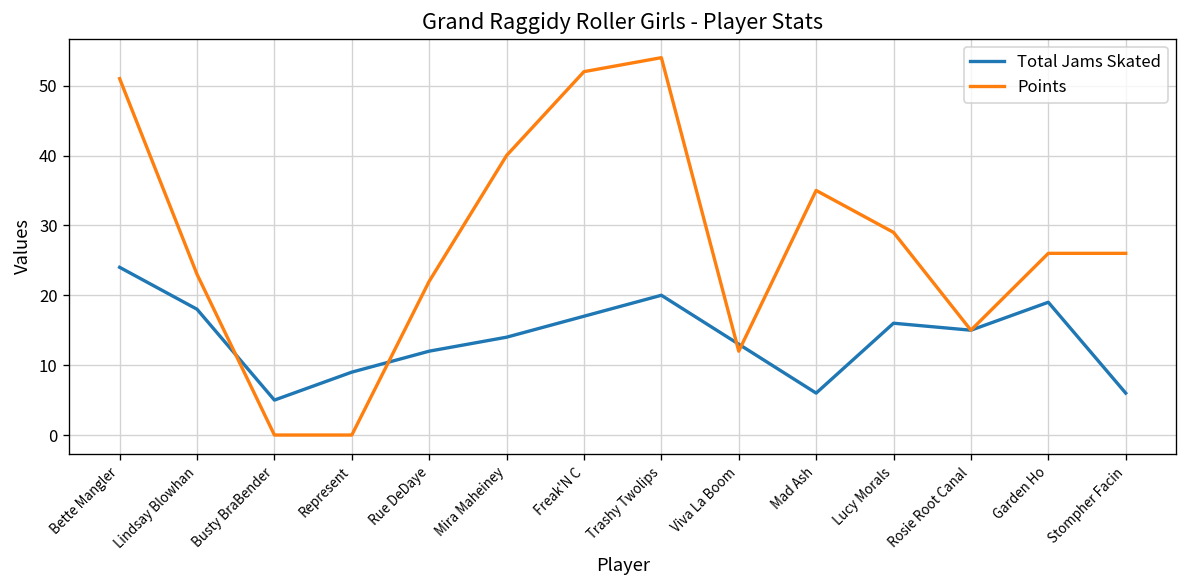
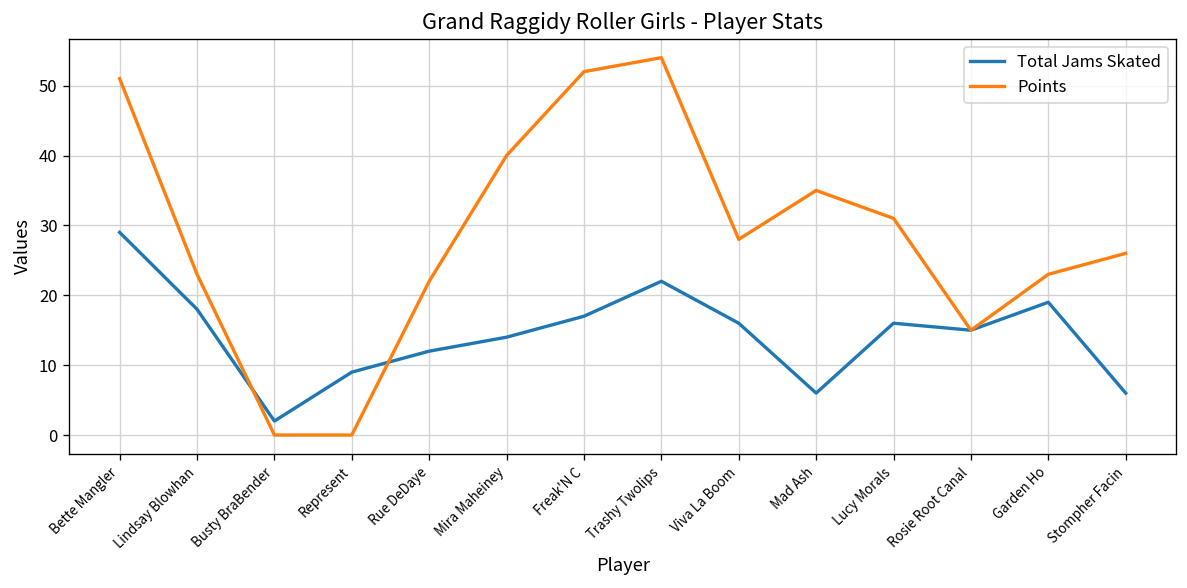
  {
    "Total Jams Skated": {
-     "Bette Mangler": 24,
+     "Bette Mangler": 29,
      "Lindsay Blowhan": 18,
-     "Busty BraBender": 5,
+     "Busty BraBender": 2,
      "Represent": 9,
      "Rue DeDaye": 12,
      "Mira Maheiney": 14,
      "Freak'N C": 17,
-     "Trashy Twolips": 20,
-     "Viva La Boom": 13,
+     "Trashy Twolips": 22,
+     "Viva La Boom": 16,
      "Mad Ash": 6,
      "Lucy Morals": 16,
      "Garden Ho": 19,
      "Stompher Facin": 6
    },
    "Points": {
      "Bette Mangler": 51,
      "Lindsay Blowhan": 23,
      "Busty BraBender": 0,
      "Represent": 0,
      "Rue DeDaye": 22,
      "Mira Maheiney": 40,
      "Freak'N C": 52,
      "Trashy Twolips": 54,
-     "Viva La Boom": 12,
+     "Viva La Boom": 28,
      "Mad Ash": 35,
-     "Lucy Morals": 29,
-     "Garden Ho": 26,
+     "Lucy Morals": 31,
+     "Garden Ho": 23,
      "Stompher Facin": 26
    }
  }
